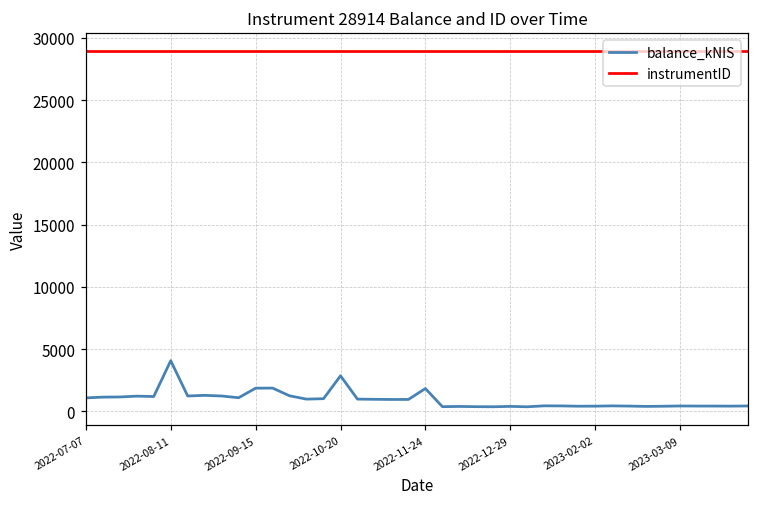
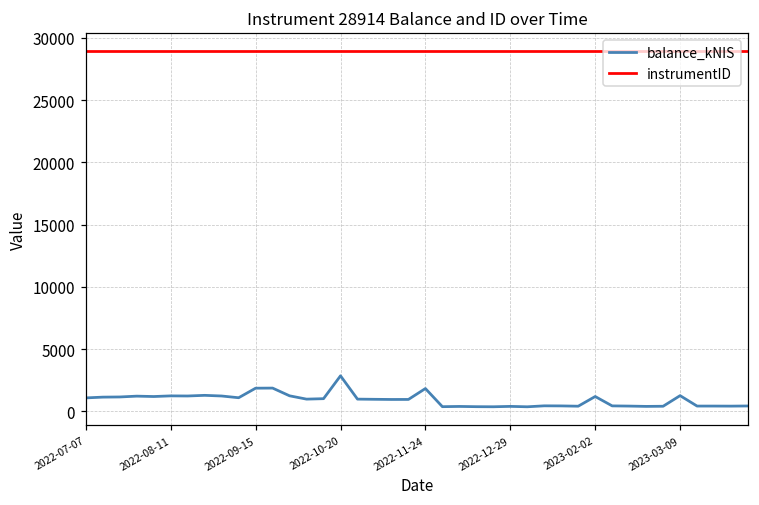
  {
    "balance_kNIS": {
      "2022-07-07": 1100,
-     "2022-08-11": 4100,
+     "2022-08-11": 1200,
      "2022-09-15": 1900,
      "2022-10-20": 2900,
      "2022-11-24": 1800,
      "2022-12-29": 400,
-     "2023-02-02": 400,
-     "2023-03-09": 400
+     "2023-02-02": 1200,
+     "2023-03-09": 1300
    },
    "instrumentID": {
      "2022-07-07": 28900,
      "2022-08-11": 28900,
      "2022-09-15": 28900,
      "2022-10-20": 28900,
      "2022-11-24": 28900,
      "2022-12-29": 28900,
      "2023-02-02": 28900
    }
  }
